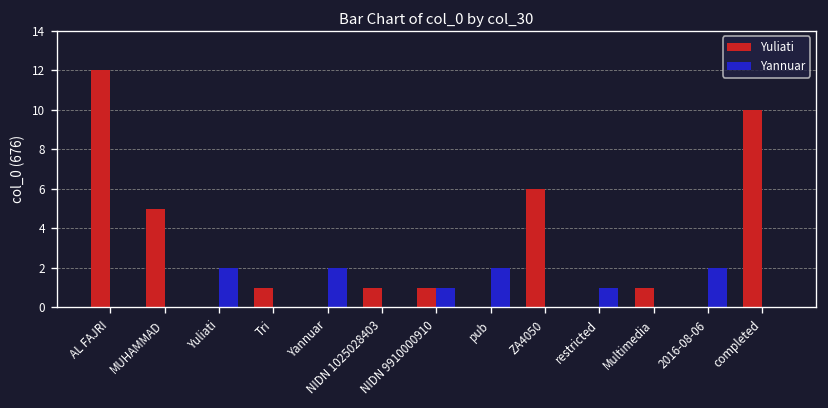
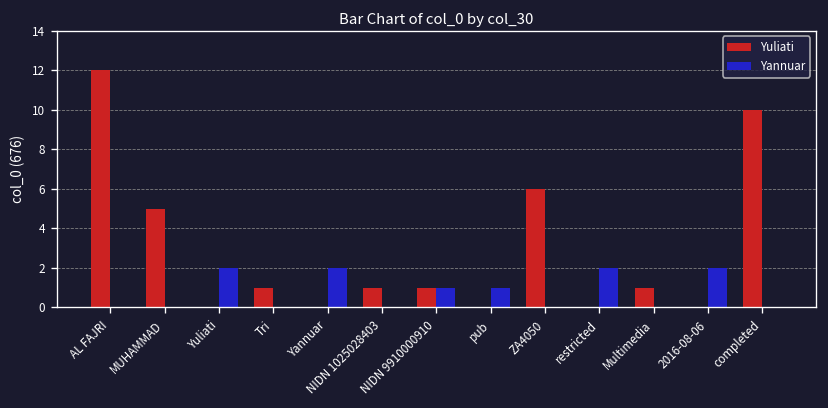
  {
    "Yuliati": {
      "AL FAJRI": 12,
      "MUHAMMAD": 5,
      "Yuliati": 0,
      "Tri": 1,
      "Yannuar": 0,
      "NIDN 1025028403": 1,
      "NIDN 9910000910": 1,
      "pub": 0,
      "ZA4050": 6,
      "restricted": 0,
      "Multimedia": 1,
      "2016-08-06": 0,
      "completed": 10
    },
    "Yannuar": {
      "AL FAJRI": 0,
      "MUHAMMAD": 0,
      "Yuliati": 2,
      "Tri": 0,
      "Yannuar": 2,
      "NIDN 1025028403": 0,
      "NIDN 9910000910": 1,
-     "pub": 2,
+     "pub": 1,
      "ZA4050": 0,
-     "restricted": 1,
+     "restricted": 2,
      "Multimedia": 0,
      "2016-08-06": 2,
      "completed": 0
    }
  }
